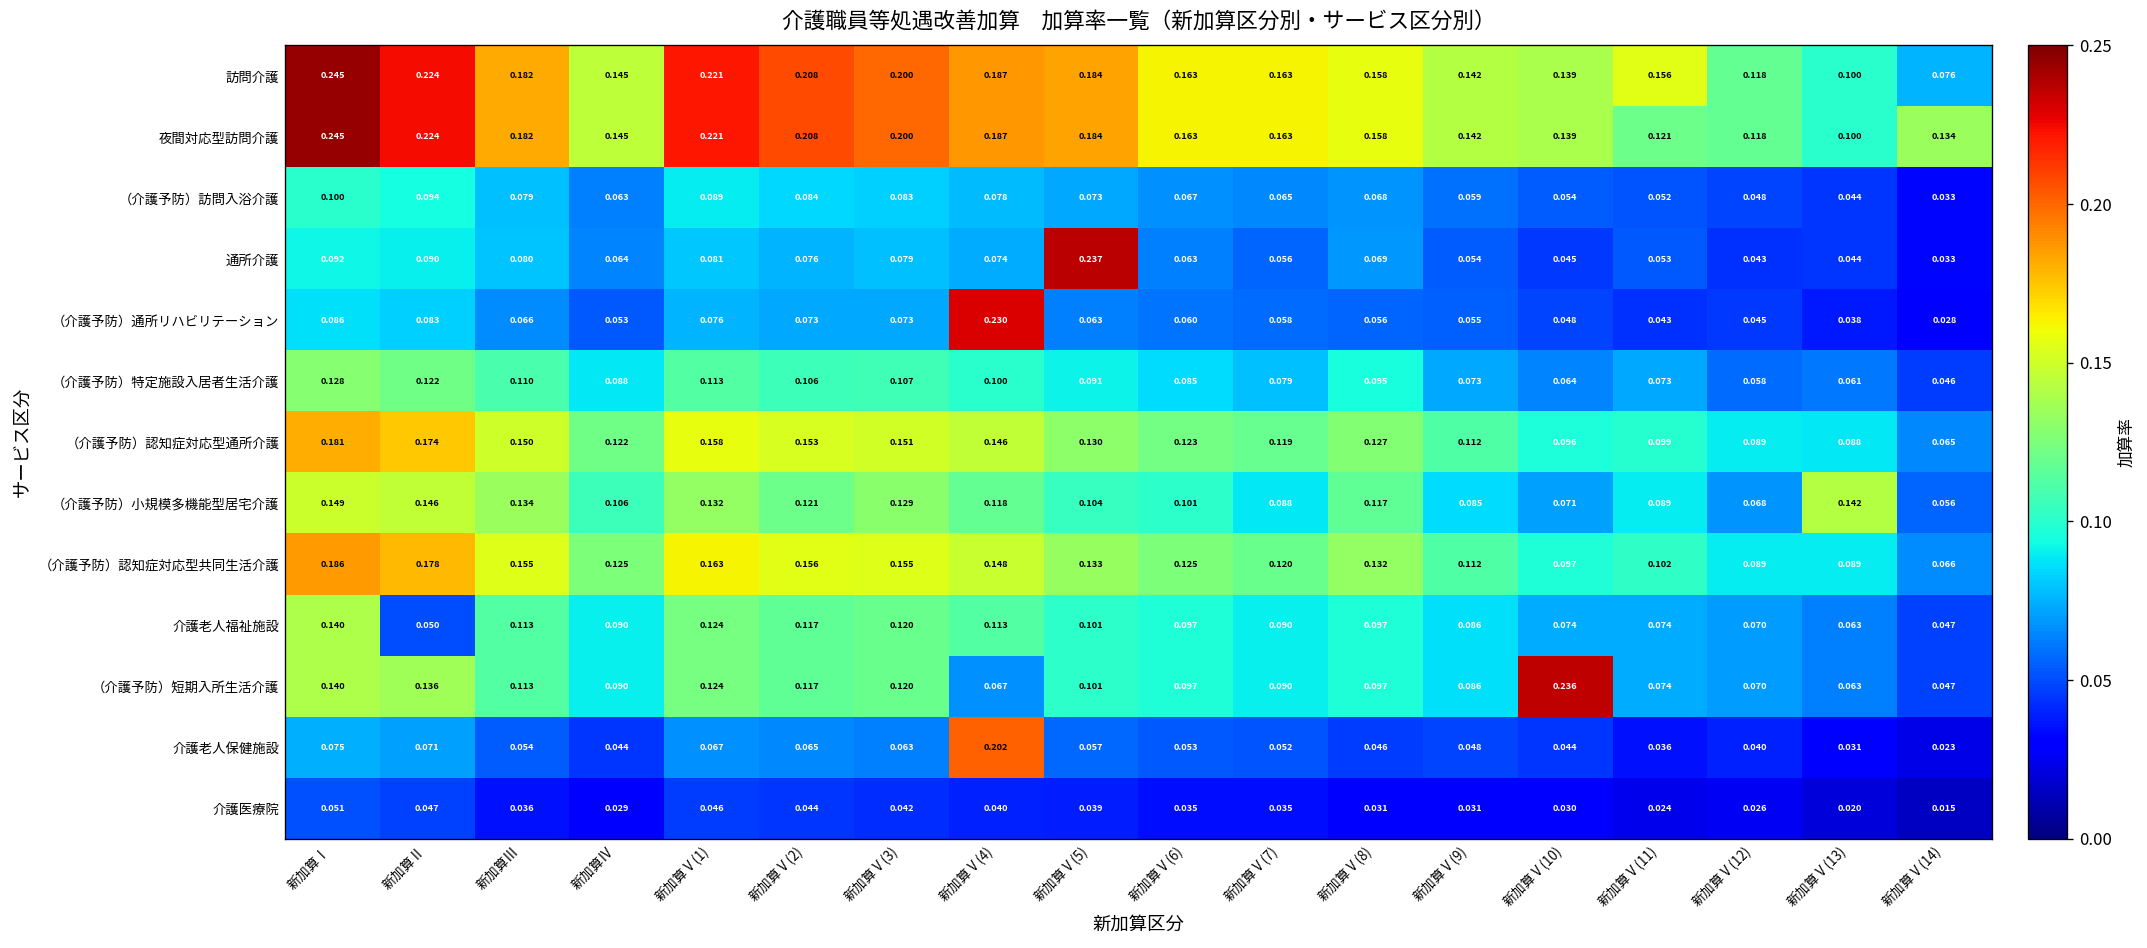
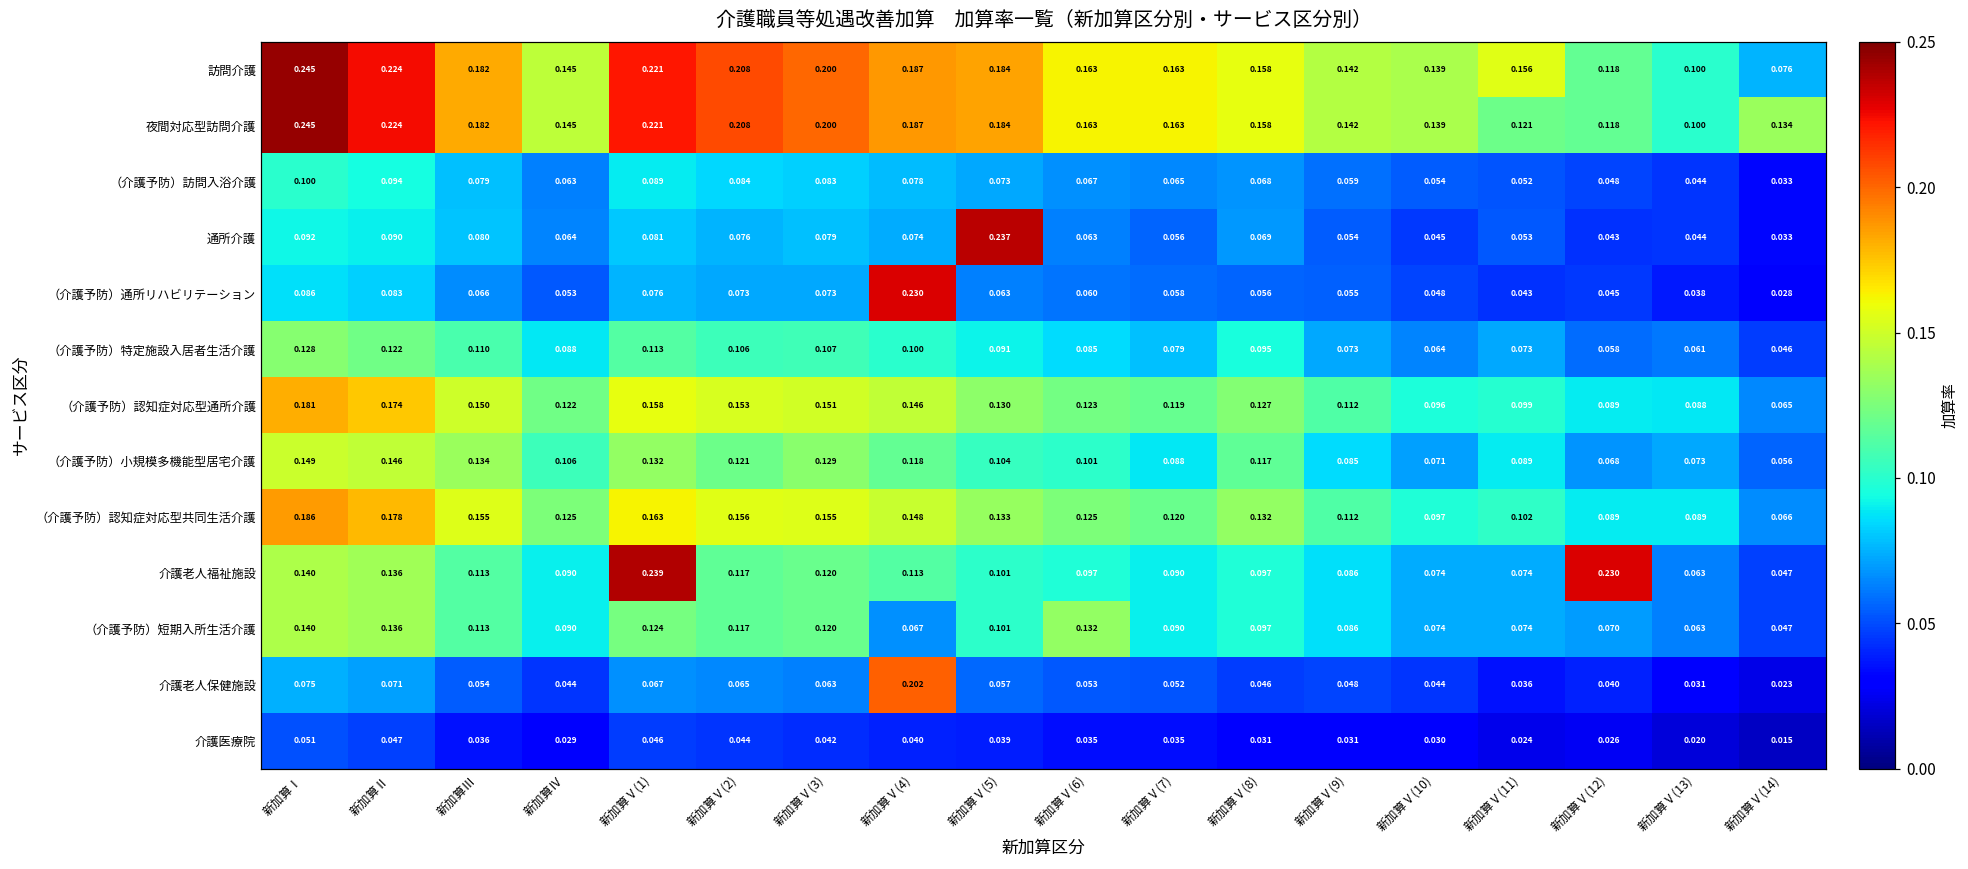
  {
    "（介護予防）小規模多機能型居宅介護": {
      "新加算Ⅰ": 0.149,
      "新加算Ⅱ": 0.146,
      "新加算Ⅲ": 0.134,
      "新加算Ⅳ": 0.106,
      "新加算Ⅴ(1)": 0.132,
      "新加算Ⅴ(2)": 0.121,
      "新加算Ⅴ(3)": 0.129,
      "新加算Ⅴ(4)": 0.118,
      "新加算Ⅴ(5)": 0.104,
      "新加算Ⅴ(6)": 0.101,
      "新加算Ⅴ(7)": 0.088,
      "新加算Ⅴ(8)": 0.117,
      "新加算Ⅴ(9)": 0.085,
      "新加算Ⅴ(10)": 0.071,
      "新加算Ⅴ(11)": 0.089,
      "新加算Ⅴ(12)": 0.068,
-     "新加算Ⅴ(13)": 0.142,
+     "新加算Ⅴ(13)": 0.073,
      "新加算Ⅴ(14)": 0.056
    },
    "介護老人福祉施設": {
      "新加算Ⅰ": 0.140,
-     "新加算Ⅱ": 0.050,
+     "新加算Ⅱ": 0.136,
      "新加算Ⅲ": 0.113,
      "新加算Ⅳ": 0.090,
-     "新加算Ⅴ(1)": 0.124,
+     "新加算Ⅴ(1)": 0.239,
      "新加算Ⅴ(2)": 0.117,
      "新加算Ⅴ(3)": 0.120,
      "新加算Ⅴ(4)": 0.113,
      "新加算Ⅴ(5)": 0.101,
      "新加算Ⅴ(6)": 0.097,
      "新加算Ⅴ(7)": 0.090,
      "新加算Ⅴ(8)": 0.097,
      "新加算Ⅴ(9)": 0.086,
      "新加算Ⅴ(10)": 0.074,
      "新加算Ⅴ(11)": 0.074,
-     "新加算Ⅴ(12)": 0.070,
+     "新加算Ⅴ(12)": 0.230,
      "新加算Ⅴ(13)": 0.063,
      "新加算Ⅴ(14)": 0.047
    },
    "（介護予防）短期入所生活介護": {
      "新加算Ⅰ": 0.140,
      "新加算Ⅱ": 0.136,
      "新加算Ⅲ": 0.113,
      "新加算Ⅳ": 0.090,
      "新加算Ⅴ(1)": 0.124,
      "新加算Ⅴ(2)": 0.117,
      "新加算Ⅴ(3)": 0.120,
      "新加算Ⅴ(4)": 0.067,
      "新加算Ⅴ(5)": 0.101,
-     "新加算Ⅴ(6)": 0.097,
+     "新加算Ⅴ(6)": 0.132,
      "新加算Ⅴ(7)": 0.090,
      "新加算Ⅴ(8)": 0.097,
      "新加算Ⅴ(9)": 0.086,
-     "新加算Ⅴ(10)": 0.236,
+     "新加算Ⅴ(10)": 0.074,
      "新加算Ⅴ(11)": 0.074,
      "新加算Ⅴ(12)": 0.070,
      "新加算Ⅴ(13)": 0.063,
      "新加算Ⅴ(14)": 0.047
    }
  }
